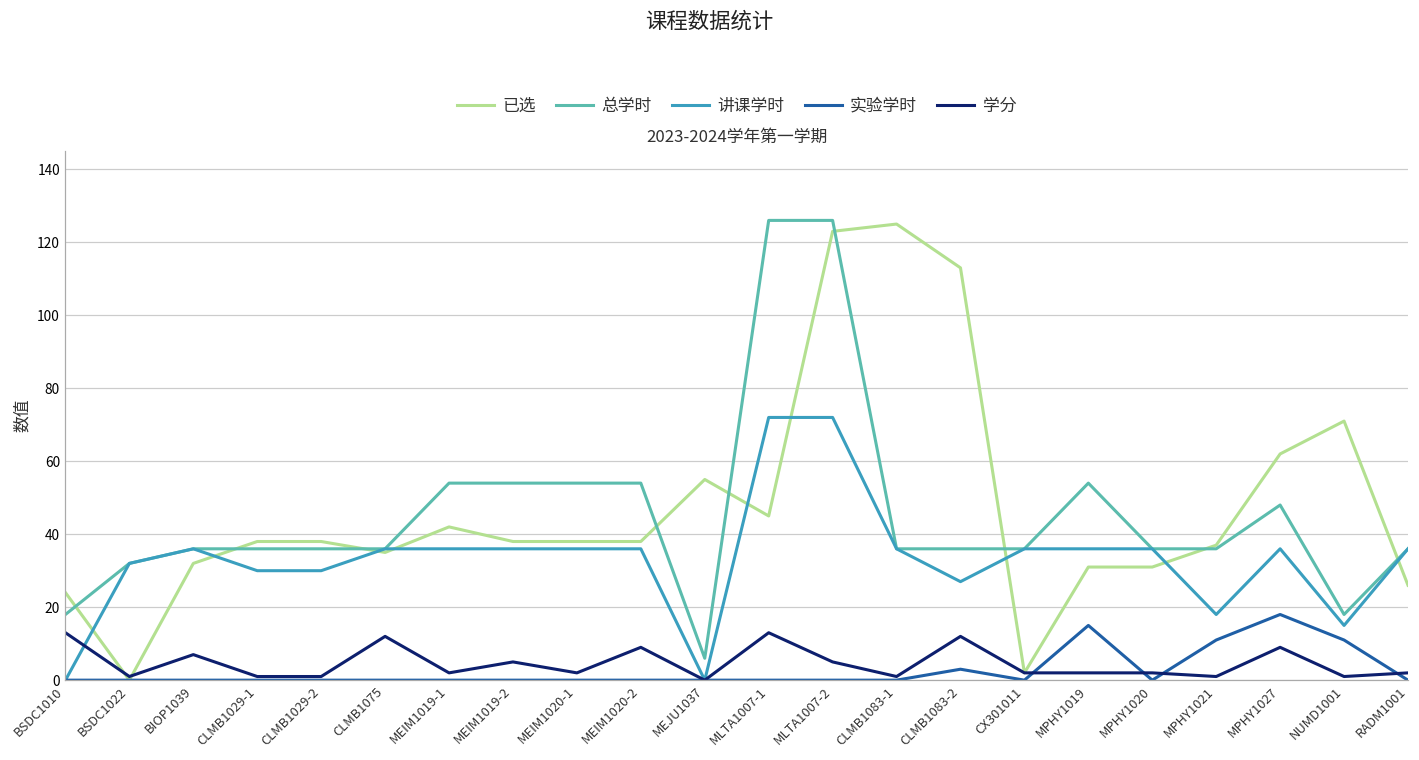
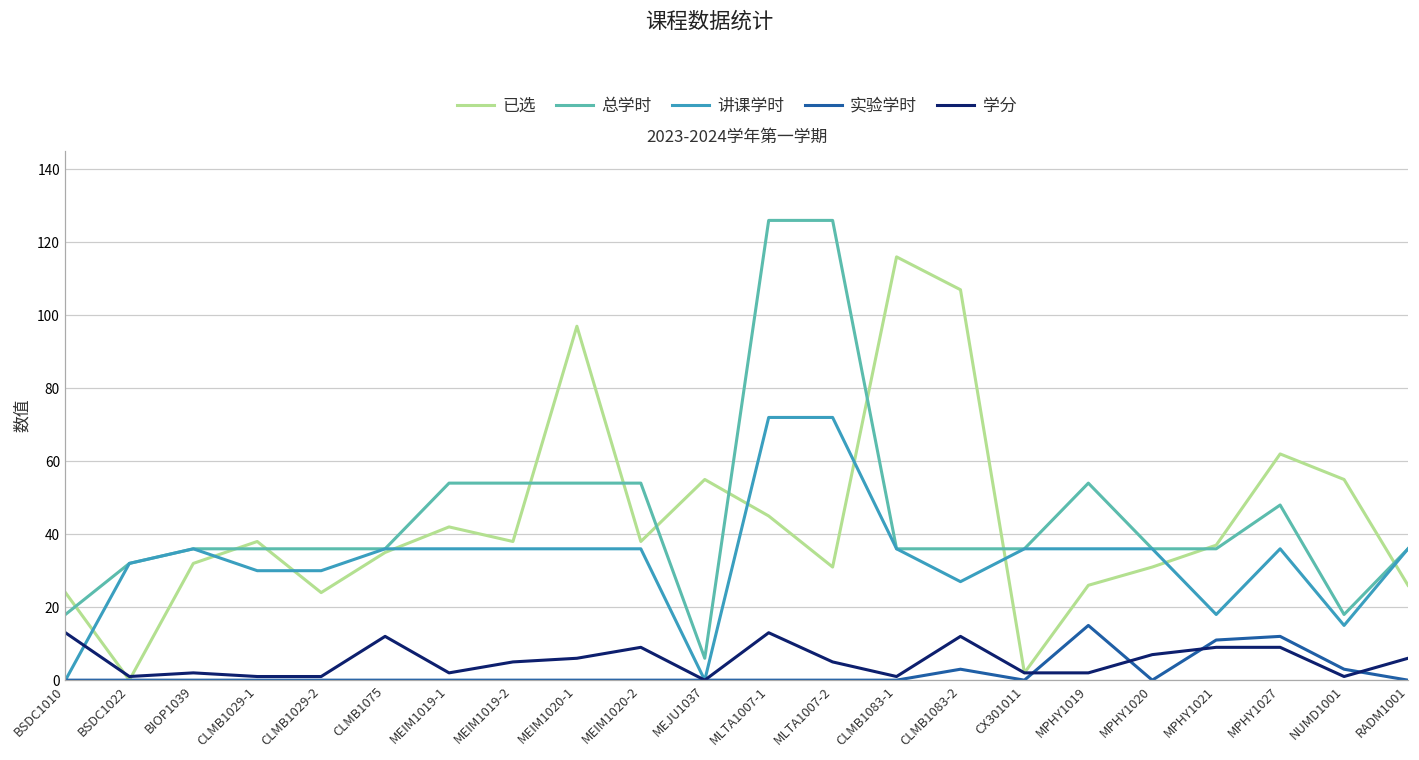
  {
    "已选": {
      "BSDC1010": 24,
      "BIOP1039": 32,
      "CLMB1029-1": 38,
-     "CLMB1029-2": 38,
+     "CLMB1029-2": 24,
      "CLMB1075": 35,
      "MEIM1019-1": 42,
      "MEIM1019-2": 38,
-     "MEIM1020-1": 38,
+     "MEIM1020-1": 97,
      "MEIM1020-2": 38,
      "MEJU1037": 55,
      "MLTA1007-1": 45,
-     "MLTA1007-2": 123,
-     "CLMB1083-1": 125,
-     "CLMB1083-2": 113,
-     "MPHY1019": 31,
+     "MLTA1007-2": 31,
+     "CLMB1083-1": 116,
+     "CLMB1083-2": 107,
+     "MPHY1019": 26,
      "MPHY1020": 31,
      "MPHY1021": 37,
      "MPHY1027": 62,
-     "NUMD1001": 71,
+     "NUMD1001": 55,
      "RADM1001": 26
    },
    "实验学时": {
      "BIOP1039": 0,
      "CLMB1029-1": 0,
      "CLMB1029-2": 0,
      "CLMB1075": 0,
      "MEIM1019-1": 0,
      "MEIM1019-2": 0,
      "MEIM1020-1": 0,
      "MEIM1020-2": 0,
      "MLTA1007-1": 0,
      "MLTA1007-2": 0,
      "CLMB1083-1": 0,
      "CLMB1083-2": 3,
      "CX301011": 0,
      "MPHY1019": 15,
      "MPHY1020": 0,
      "MPHY1021": 11,
-     "MPHY1027": 18,
-     "NUMD1001": 11,
+     "MPHY1027": 12,
+     "NUMD1001": 3,
      "RADM1001": 0
    },
    "学分": {
      "BSDC1010": 13,
      "BSDC1022": 1,
-     "BIOP1039": 7,
+     "BIOP1039": 2,
      "CLMB1029-1": 1,
      "CLMB1029-2": 1,
      "CLMB1075": 12,
      "MEIM1019-1": 2,
      "MEIM1019-2": 5,
-     "MEIM1020-1": 2,
+     "MEIM1020-1": 6,
      "MEIM1020-2": 9,
      "MLTA1007-1": 13,
      "MLTA1007-2": 5,
      "CLMB1083-1": 1,
      "CLMB1083-2": 12,
      "MPHY1019": 2,
-     "MPHY1020": 2,
-     "MPHY1021": 1,
+     "MPHY1020": 7,
+     "MPHY1021": 9,
      "MPHY1027": 9,
      "NUMD1001": 1,
-     "RADM1001": 2
+     "RADM1001": 6
    }
  }
